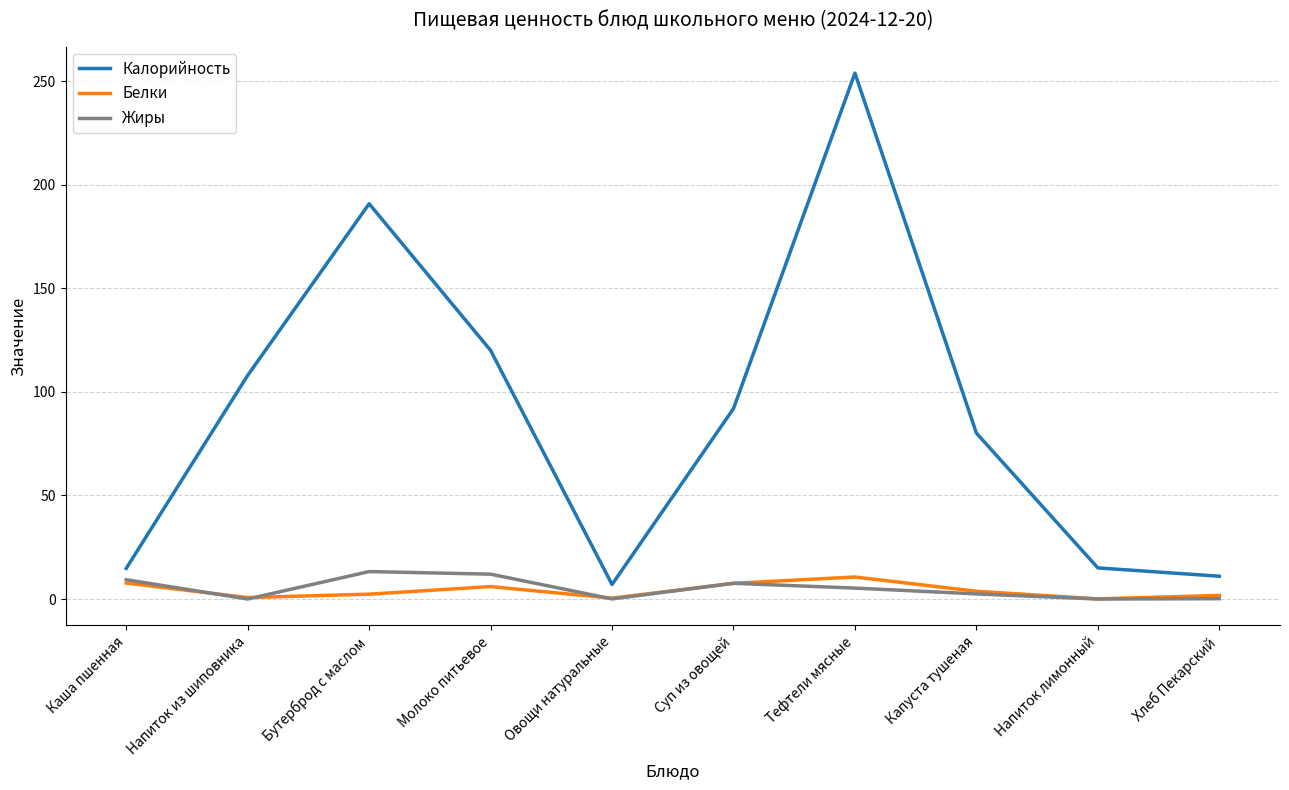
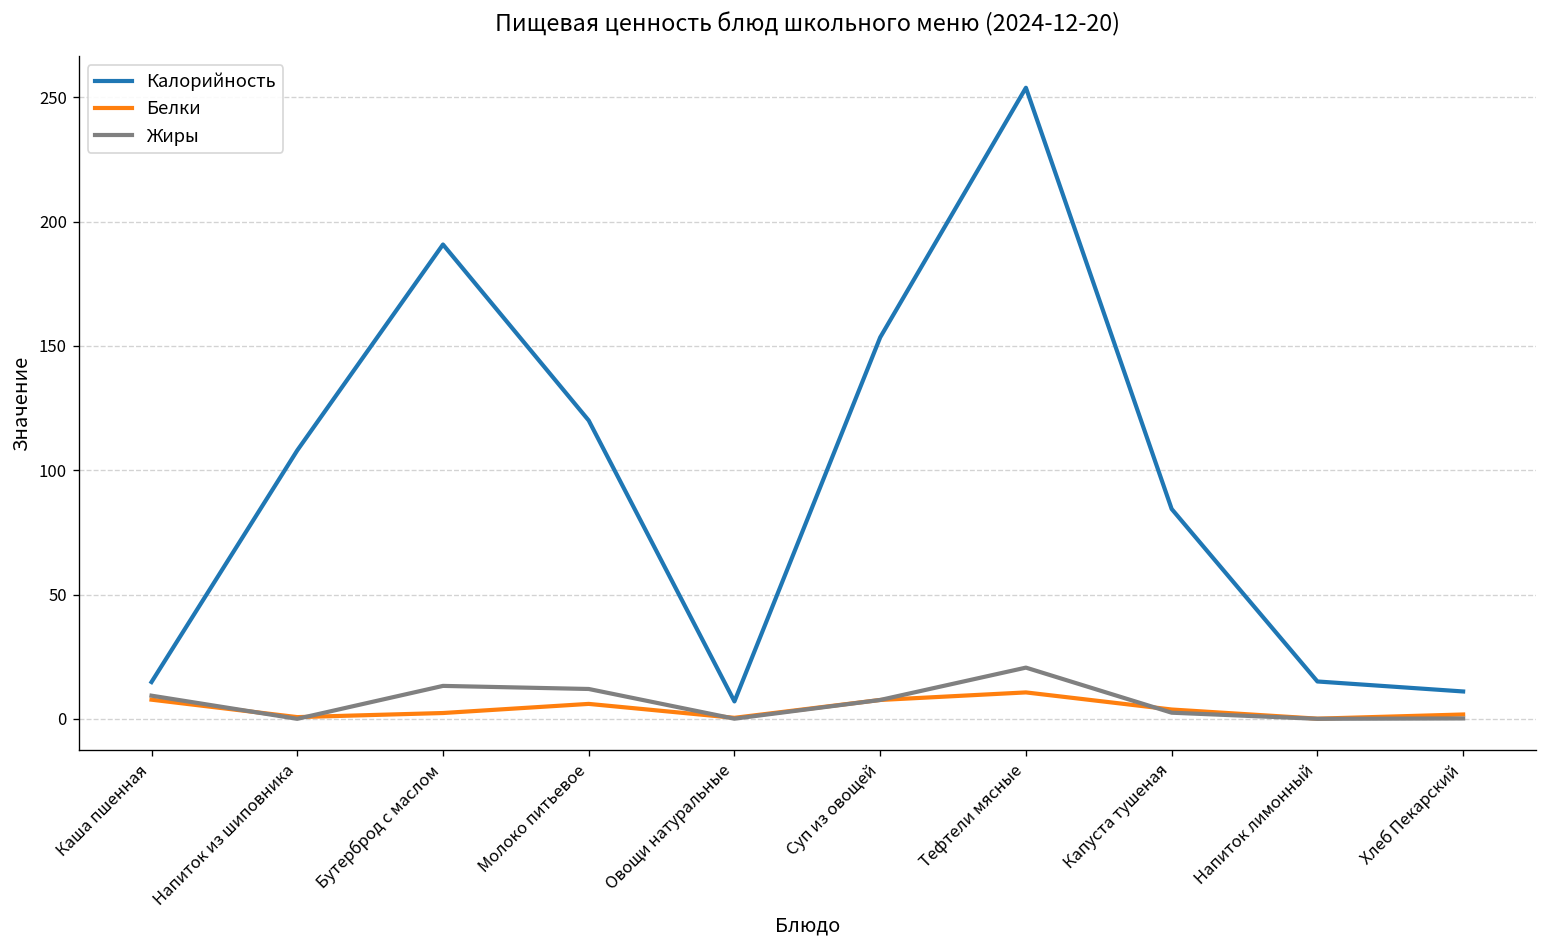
  {
    "Калорийность": {
      "Каша пшенная": 15,
      "Напиток из шиповника": 108,
      "Бутерброд с маслом": 191,
      "Молоко питьевое": 120,
      "Овощи натуральные": 7,
-     "Суп из овощей": 92,
+     "Суп из овощей": 153,
      "Тефтели мясные": 254,
-     "Капуста тушеная": 80,
+     "Капуста тушеная": 84,
      "Напиток лимонный": 15,
      "Хлеб Пекарский": 11
    },
    "Белки": {
      "Каша пшенная": 8,
      "Бутерброд с маслом": 2,
      "Молоко питьевое": 6,
      "Тефтели мясные": 11,
      "Капуста тушеная": 4,
      "Хлеб Пекарский": 2
    },
    "Жиры": {
      "Каша пшенная": 9,
      "Бутерброд с маслом": 13,
      "Молоко питьевое": 12,
-     "Тефтели мясные": 5,
+     "Тефтели мясные": 21,
      "Капуста тушеная": 2,
      "Хлеб Пекарский": 0
    }
  }
